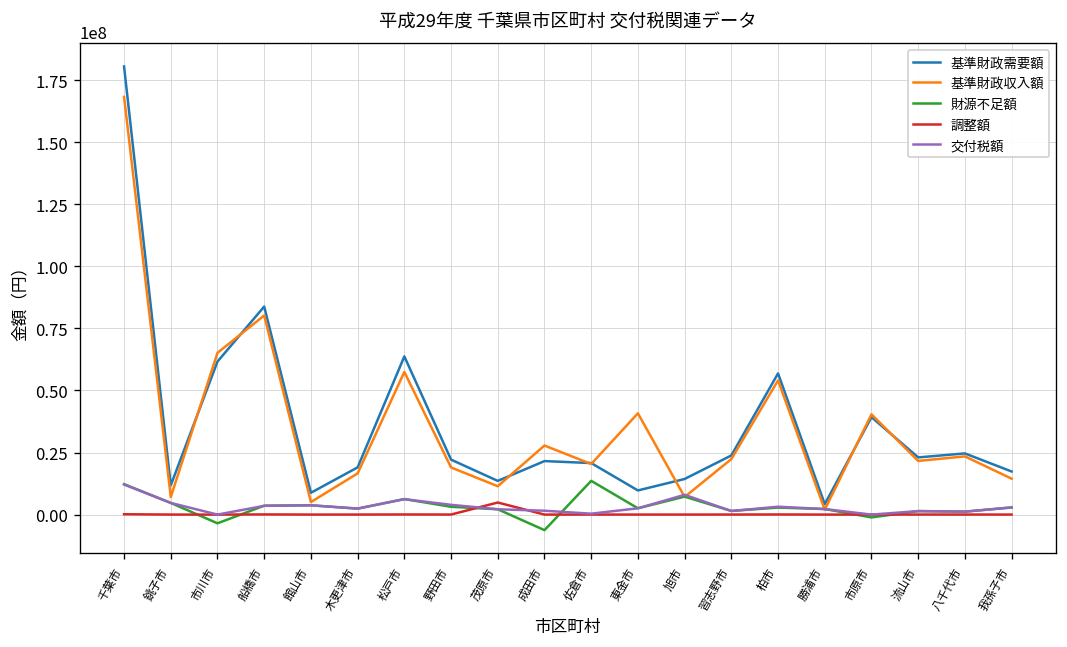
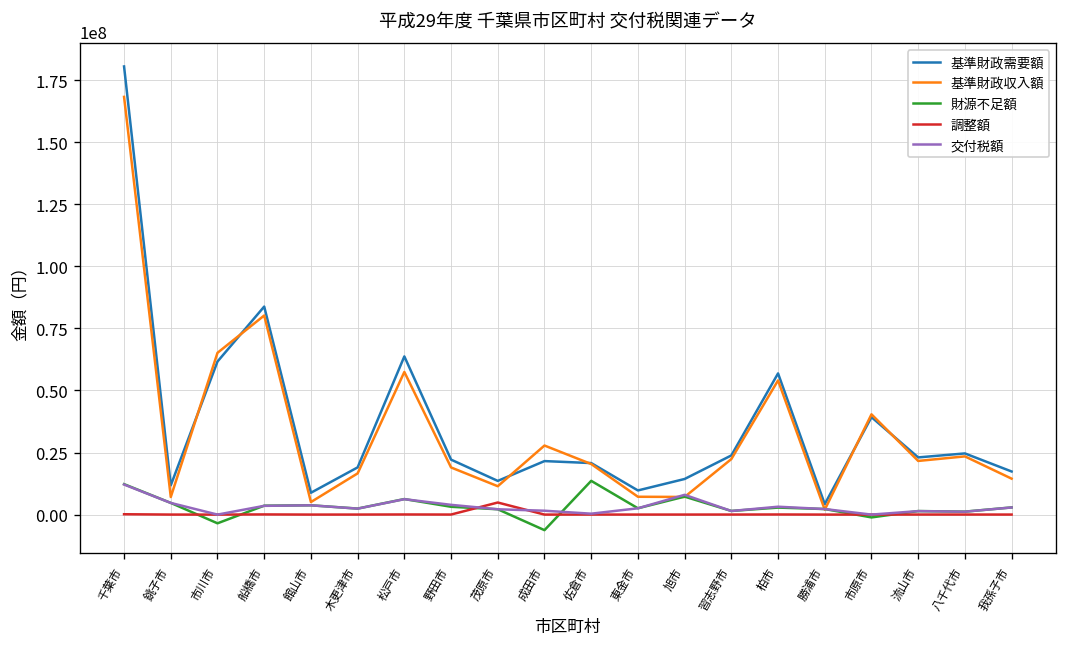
  {
    "基準財政需要額": {
      "千葉市": 181000000,
      "銚子市": 12000000,
      "市川市": 62000000,
      "船橋市": 84000000,
      "館山市": 9000000,
      "木更津市": 19000000,
      "松戸市": 64000000,
      "野田市": 22000000,
      "茂原市": 14000000,
      "成田市": 22000000,
      "東金市": 10000000,
      "旭市": 14000000,
      "習志野市": 24000000,
      "柏市": 57000000,
      "勝浦市": 4000000,
      "流山市": 23000000,
      "我孫子市": 17000000
    },
    "基準財政収入額": {
      "千葉市": 168000000,
      "銚子市": 7000000,
      "市川市": 65000000,
      "船橋市": 80000000,
      "館山市": 5000000,
      "木更津市": 17000000,
      "松戸市": 57000000,
      "野田市": 19000000,
      "茂原市": 11000000,
      "成田市": 28000000,
-     "東金市": 41000000,
+     "東金市": 7000000,
      "習志野市": 22000000,
      "柏市": 54000000,
      "流山市": 22000000,
      "我孫子市": 14000000
    },
    "財源不足額": {
      "市川市": -4000000,
      "成田市": -6000000,
      "佐倉市": 14000000
    },
    "調整額": {
      "千葉市": 0,
      "銚子市": 0,
      "船橋市": 0,
      "館山市": 0,
      "木更津市": 0,
      "松戸市": 0,
      "野田市": 0,
      "茂原市": 5000000,
      "成田市": 0,
      "東金市": 0,
      "旭市": 0,
      "習志野市": 0,
      "柏市": 0,
      "勝浦市": 0,
      "流山市": 0,
      "我孫子市": 0
    },
    "交付税額": {
      "成田市": 2000000
    }
  }
